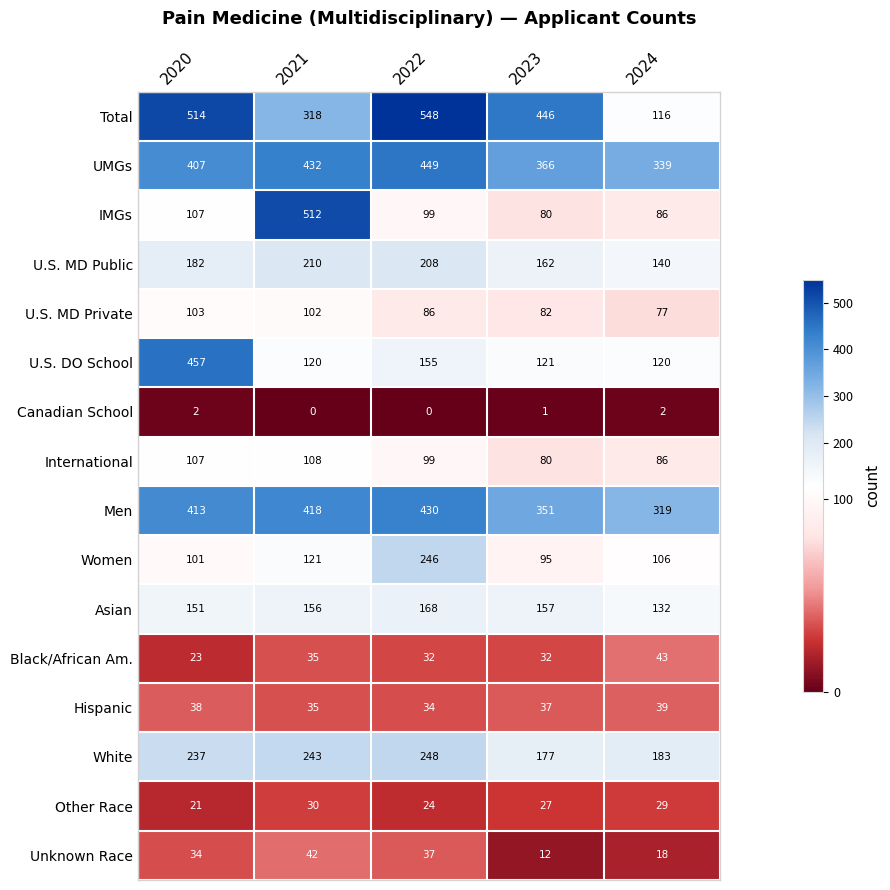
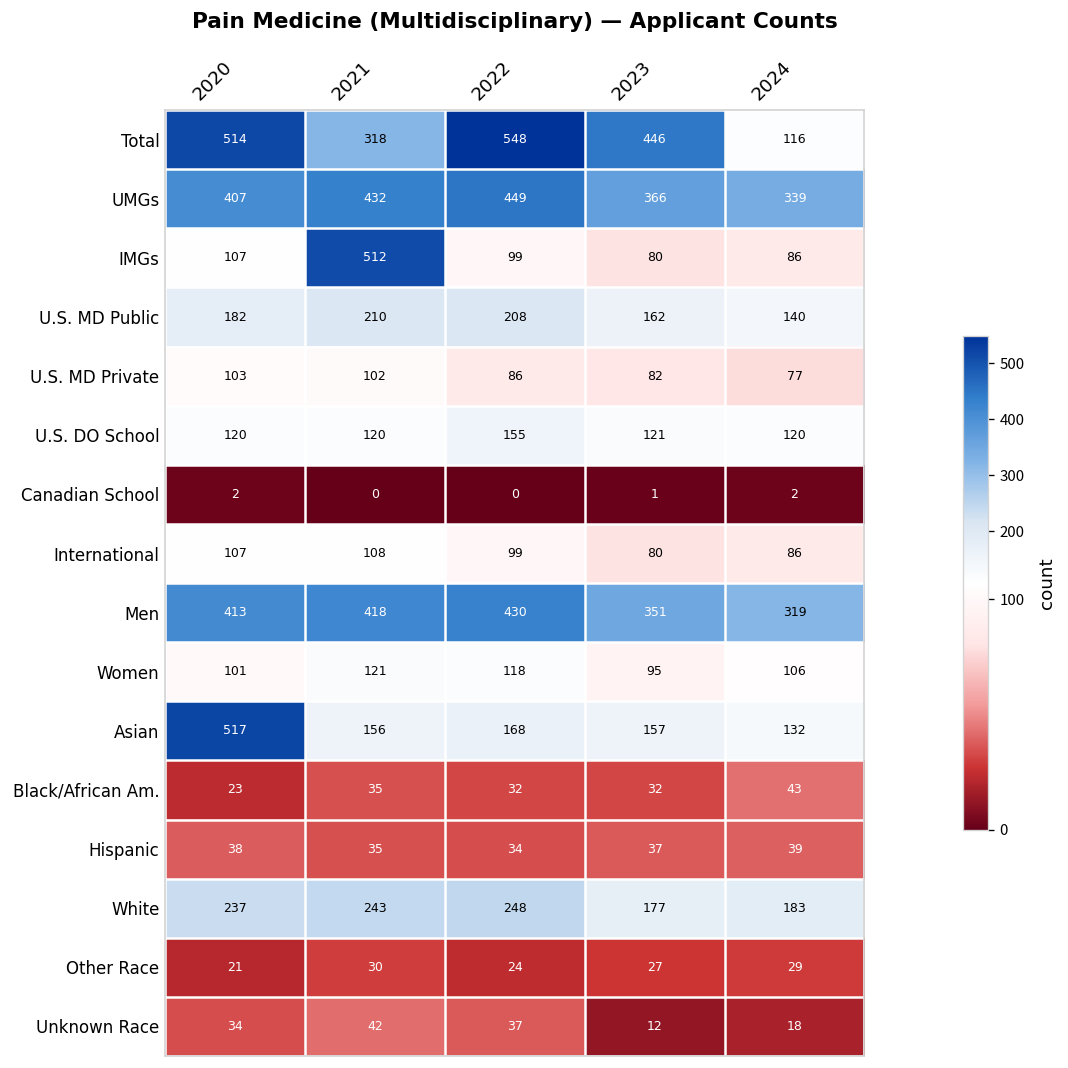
  {
    "Total": {
      "2020": 514,
      "2021": 318,
      "2022": 548,
      "2023": 446,
      "2024": 116
    },
    "UMGs": {
      "2020": 407,
      "2021": 432,
      "2022": 449,
      "2023": 366,
      "2024": 339
    },
    "IMGs": {
      "2020": 107,
      "2021": 512,
      "2022": 99,
      "2023": 80,
      "2024": 86
    },
    "U.S. MD Public": {
      "2020": 182,
      "2021": 210,
      "2022": 208,
      "2023": 162,
      "2024": 140
    },
    "U.S. MD Private": {
      "2020": 103,
      "2021": 102,
      "2022": 86,
      "2023": 82,
      "2024": 77
    },
    "U.S. DO School": {
-     "2020": 457,
+     "2020": 120,
      "2021": 120,
      "2022": 155,
      "2023": 121,
      "2024": 120
    },
    "Canadian School": {
      "2020": 2,
      "2021": 0,
      "2022": 0,
      "2023": 1,
      "2024": 2
    },
    "International": {
      "2020": 107,
      "2021": 108,
      "2022": 99,
      "2023": 80,
      "2024": 86
    },
    "Men": {
      "2020": 413,
      "2021": 418,
      "2022": 430,
      "2023": 351,
      "2024": 319
    },
    "Women": {
      "2020": 101,
      "2021": 121,
-     "2022": 246,
+     "2022": 118,
      "2023": 95,
      "2024": 106
    },
    "Asian": {
-     "2020": 151,
+     "2020": 517,
      "2021": 156,
      "2022": 168,
      "2023": 157,
      "2024": 132
    },
    "Black/African Am.": {
      "2020": 23,
      "2021": 35,
      "2022": 32,
      "2023": 32,
      "2024": 43
    },
    "Hispanic": {
      "2020": 38,
      "2021": 35,
      "2022": 34,
      "2023": 37,
      "2024": 39
    },
    "White": {
      "2020": 237,
      "2021": 243,
      "2022": 248,
      "2023": 177,
      "2024": 183
    },
    "Other Race": {
      "2020": 21,
      "2021": 30,
      "2022": 24,
      "2023": 27,
      "2024": 29
    },
    "Unknown Race": {
      "2020": 34,
      "2021": 42,
      "2022": 37,
      "2023": 12,
      "2024": 18
    }
  }
